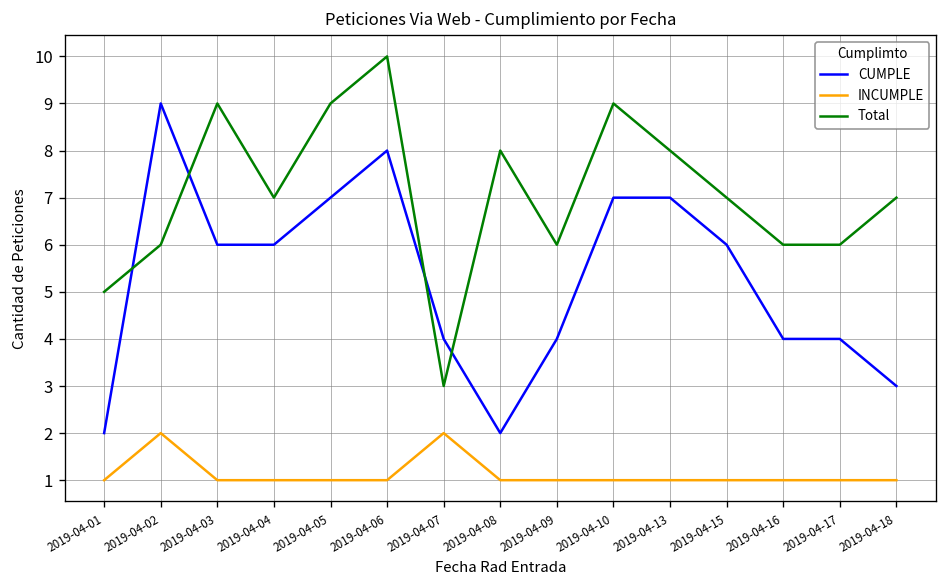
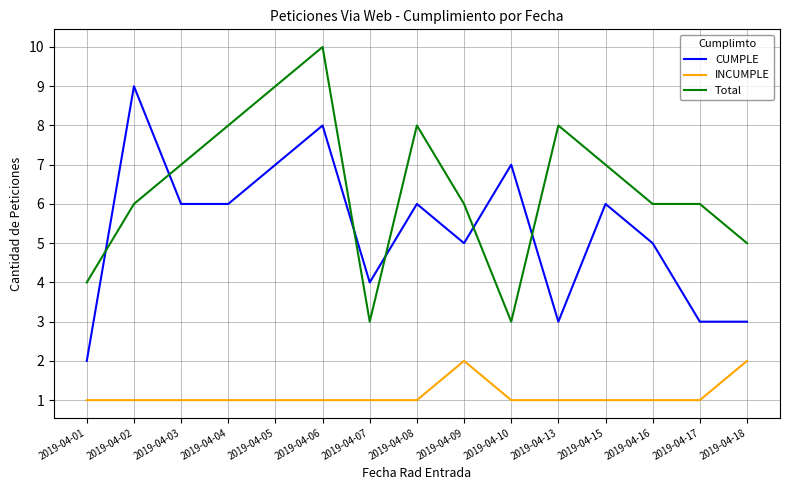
  {
    "CUMPLE": {
      "2019-04-01": 2,
      "2019-04-02": 9,
      "2019-04-03": 6,
      "2019-04-04": 6,
      "2019-04-05": 7,
      "2019-04-06": 8,
      "2019-04-07": 4,
-     "2019-04-08": 2,
-     "2019-04-09": 4,
+     "2019-04-08": 6,
+     "2019-04-09": 5,
      "2019-04-10": 7,
-     "2019-04-13": 7,
+     "2019-04-13": 3,
      "2019-04-15": 6,
-     "2019-04-16": 4,
-     "2019-04-17": 4,
+     "2019-04-16": 5,
+     "2019-04-17": 3,
      "2019-04-18": 3
    },
    "INCUMPLE": {
      "2019-04-01": 1,
-     "2019-04-02": 2,
+     "2019-04-02": 1,
      "2019-04-03": 1,
      "2019-04-04": 1,
      "2019-04-05": 1,
      "2019-04-06": 1,
-     "2019-04-07": 2,
+     "2019-04-07": 1,
      "2019-04-08": 1,
-     "2019-04-09": 1,
+     "2019-04-09": 2,
      "2019-04-10": 1,
      "2019-04-13": 1,
      "2019-04-15": 1,
      "2019-04-16": 1,
      "2019-04-17": 1,
-     "2019-04-18": 1
+     "2019-04-18": 2
    },
    "Total": {
-     "2019-04-01": 5,
+     "2019-04-01": 4,
      "2019-04-02": 6,
-     "2019-04-03": 9,
-     "2019-04-04": 7,
+     "2019-04-03": 7,
+     "2019-04-04": 8,
      "2019-04-05": 9,
      "2019-04-06": 10,
      "2019-04-07": 3,
      "2019-04-08": 8,
      "2019-04-09": 6,
-     "2019-04-10": 9,
+     "2019-04-10": 3,
      "2019-04-13": 8,
      "2019-04-15": 7,
      "2019-04-16": 6,
      "2019-04-17": 6,
-     "2019-04-18": 7
+     "2019-04-18": 5
    }
  }
